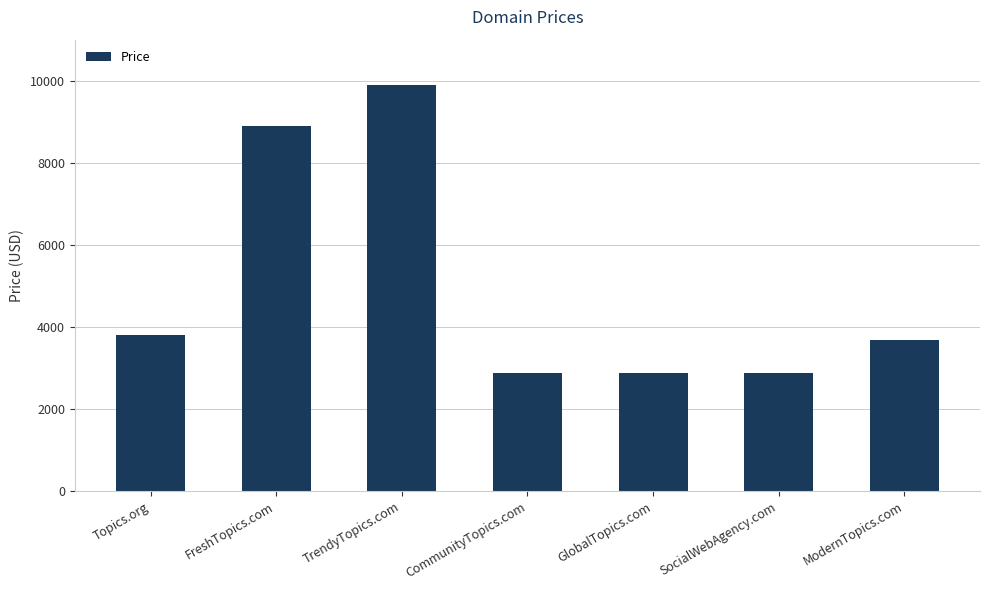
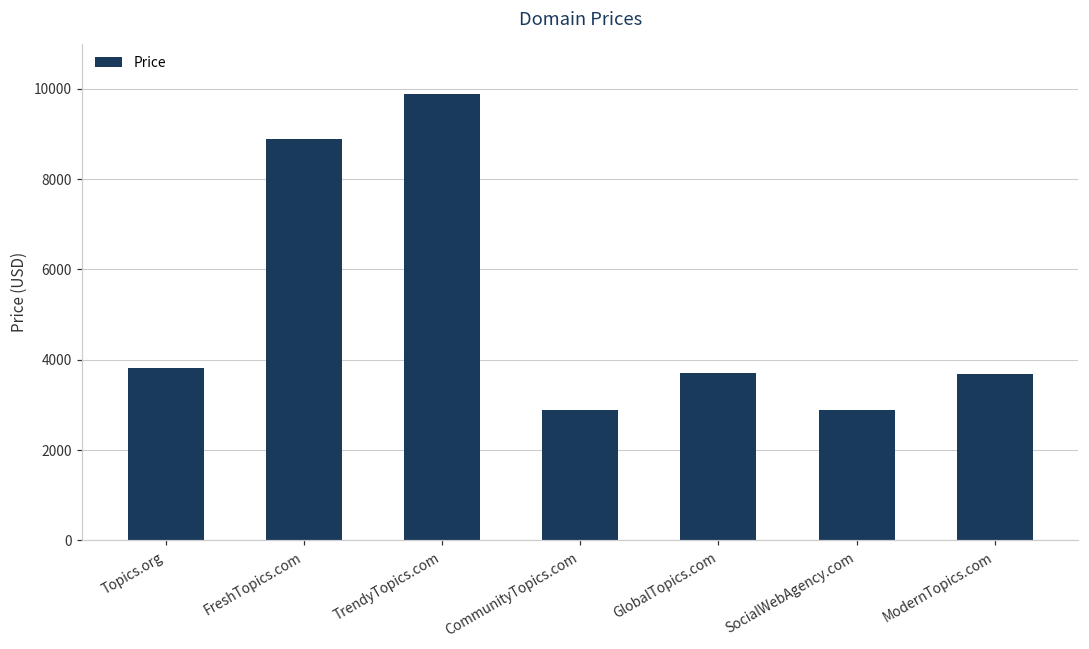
  {
    "Topics.org": 3800,
    "FreshTopics.com": 8900,
    "TrendyTopics.com": 9900,
    "CommunityTopics.com": 2900,
-   "GlobalTopics.com": 2900,
+   "GlobalTopics.com": 3700,
    "SocialWebAgency.com": 2900,
    "ModernTopics.com": 3700
  }
